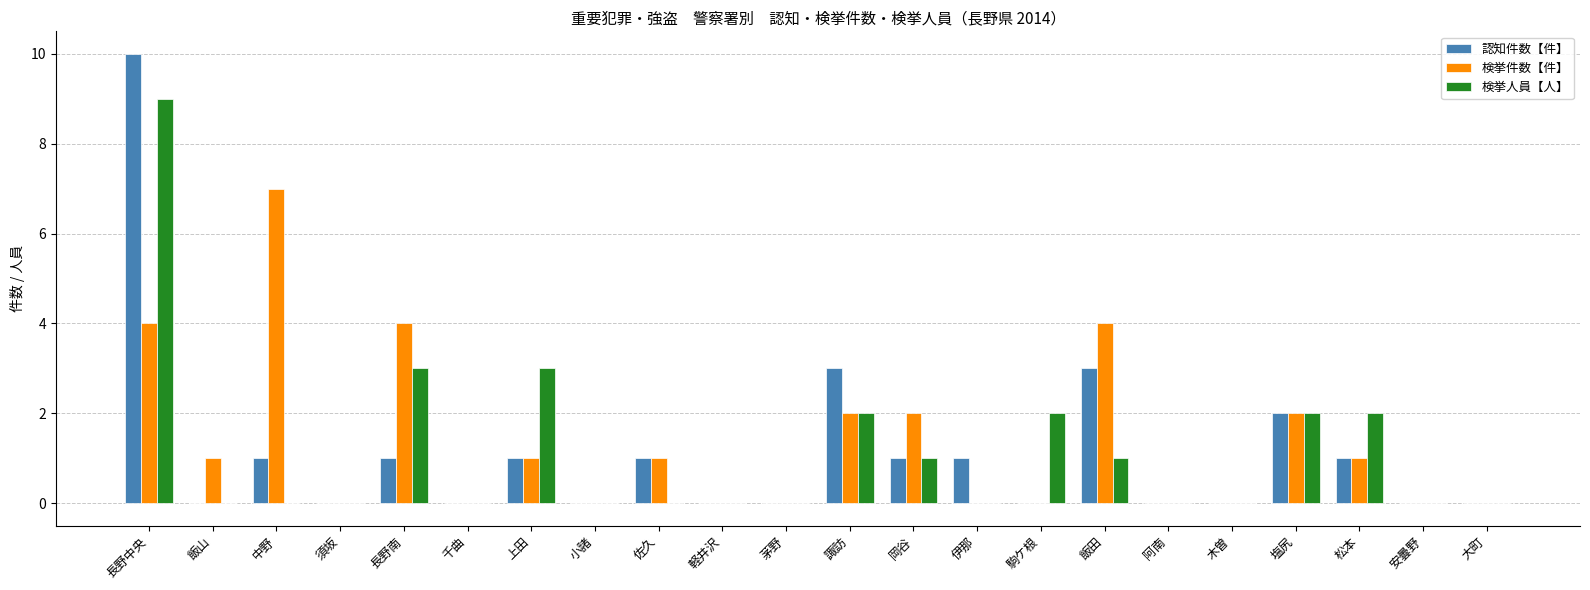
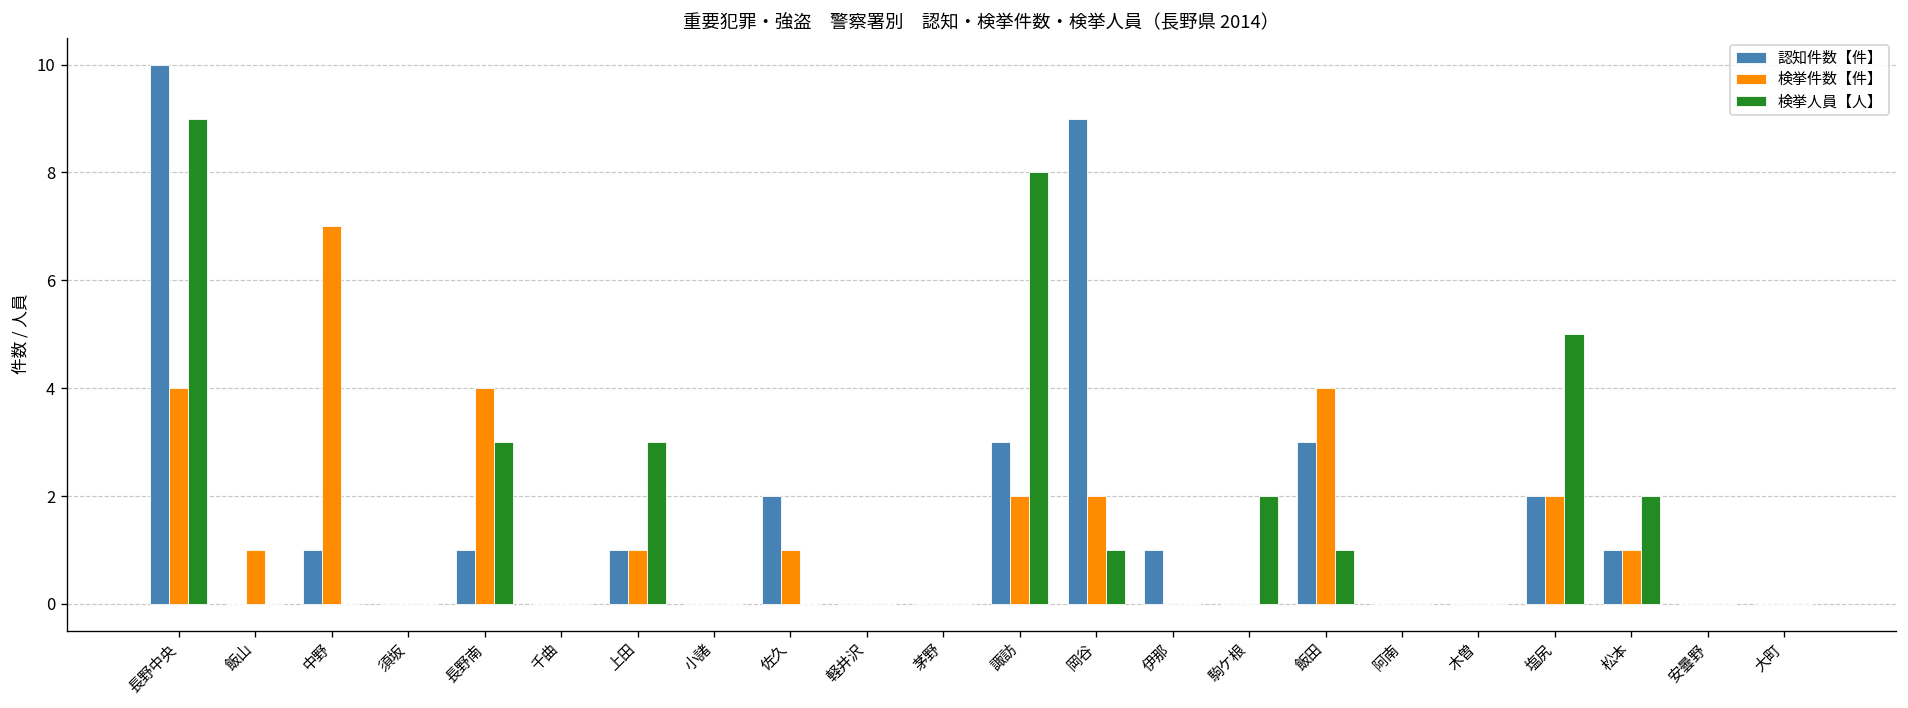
  {
    "認知件数【件】": {
      "長野中央": 10,
      "飯山": 0,
      "中野": 1,
      "須坂": 0,
      "長野南": 1,
      "千曲": 0,
      "上田": 1,
      "小諸": 0,
-     "佐久": 1,
+     "佐久": 2,
      "軽井沢": 0,
      "茅野": 0,
      "諏訪": 3,
-     "岡谷": 1,
+     "岡谷": 9,
      "伊那": 1,
      "駒ケ根": 0,
      "飯田": 3,
      "阿南": 0,
      "木曽": 0,
      "塩尻": 2,
      "松本": 1,
      "安曇野": 0,
      "大町": 0
    },
    "検挙件数【件】": {
      "長野中央": 4,
      "飯山": 1,
      "中野": 7,
      "須坂": 0,
      "長野南": 4,
      "千曲": 0,
      "上田": 1,
      "小諸": 0,
      "佐久": 1,
      "軽井沢": 0,
      "茅野": 0,
      "諏訪": 2,
      "岡谷": 2,
      "伊那": 0,
      "駒ケ根": 0,
      "飯田": 4,
      "阿南": 0,
      "木曽": 0,
      "塩尻": 2,
      "松本": 1,
      "安曇野": 0,
      "大町": 0
    },
    "検挙人員【人】": {
      "長野中央": 9,
      "飯山": 0,
      "中野": 0,
      "須坂": 0,
      "長野南": 3,
      "千曲": 0,
      "上田": 3,
      "小諸": 0,
      "佐久": 0,
      "軽井沢": 0,
      "茅野": 0,
-     "諏訪": 2,
+     "諏訪": 8,
      "岡谷": 1,
      "伊那": 0,
      "駒ケ根": 2,
      "飯田": 1,
      "阿南": 0,
      "木曽": 0,
-     "塩尻": 2,
+     "塩尻": 5,
      "松本": 2,
      "安曇野": 0,
      "大町": 0
    }
  }
